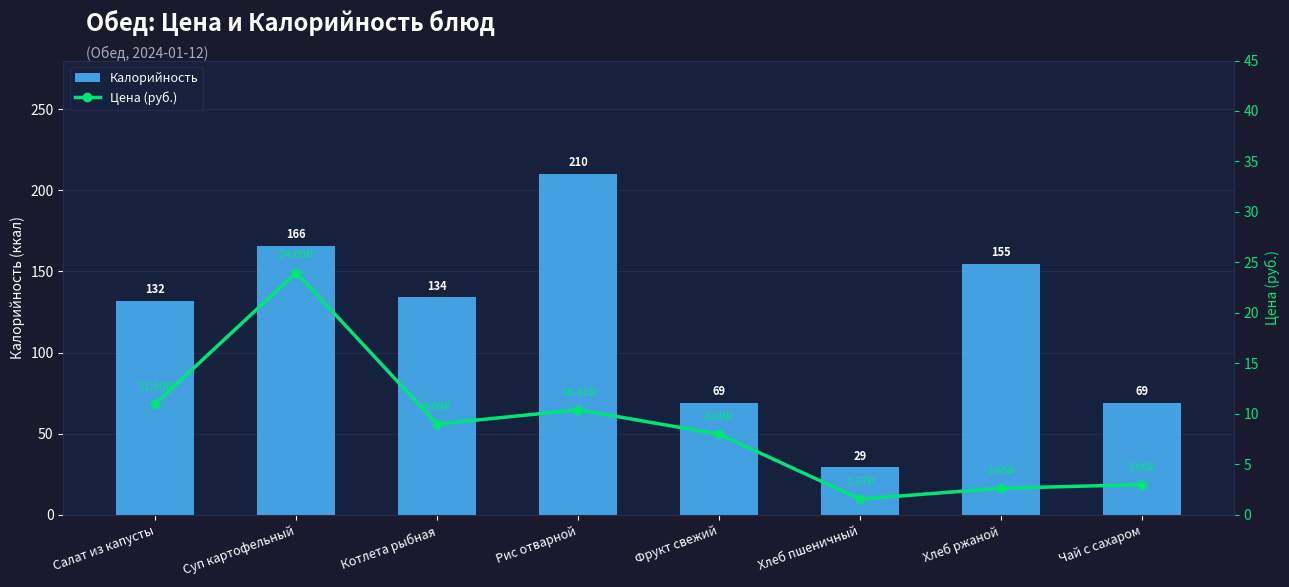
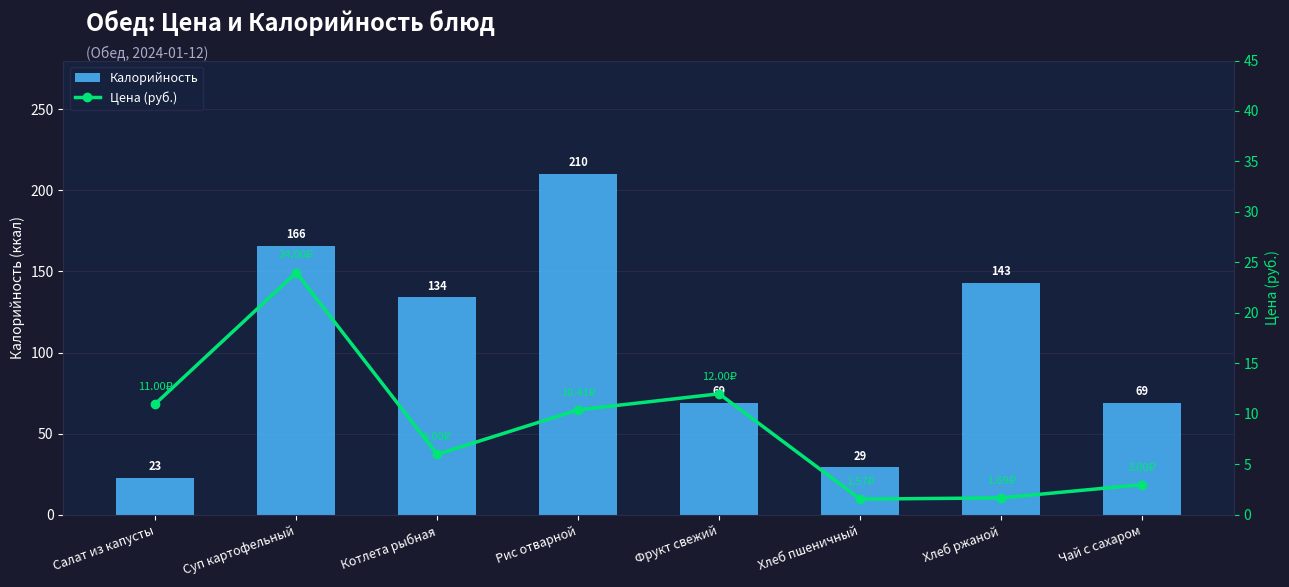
  {
    "Калорийность": {
-     "Салат из капусты": "132",
+     "Салат из капусты": "23",
      "Суп картофельный": "166",
      "Котлета рыбная": "134",
      "Рис отварной": "210",
      "Фрукт свежий": "69",
      "Хлеб пшеничный": "29",
-     "Хлеб ржаной": "155",
+     "Хлеб ржаной": "143",
      "Чай с сахаром": "69"
    },
    "Цена (руб.)": {
      "Салат из капусты": "11.00₽",
      "Суп картофельный": "24.00₽",
-     "Котлета рыбная": "9.00₽",
+     "Котлета рыбная": "6.00₽",
      "Рис отварной": "10.41₽",
-     "Фрукт свежий": "8.00₽",
+     "Фрукт свежий": "12.00₽",
      "Хлеб пшеничный": "1.57₽",
-     "Хлеб ржаной": "2.65₽",
+     "Хлеб ржаной": "1.69₽",
      "Чай с сахаром": "3.00₽"
    }
  }
